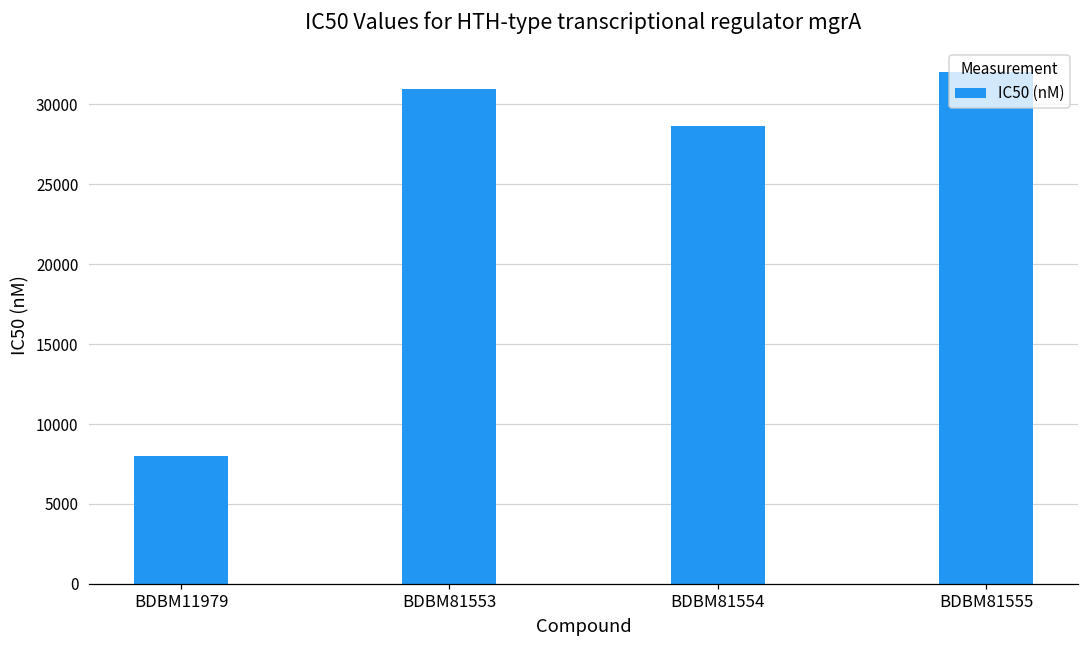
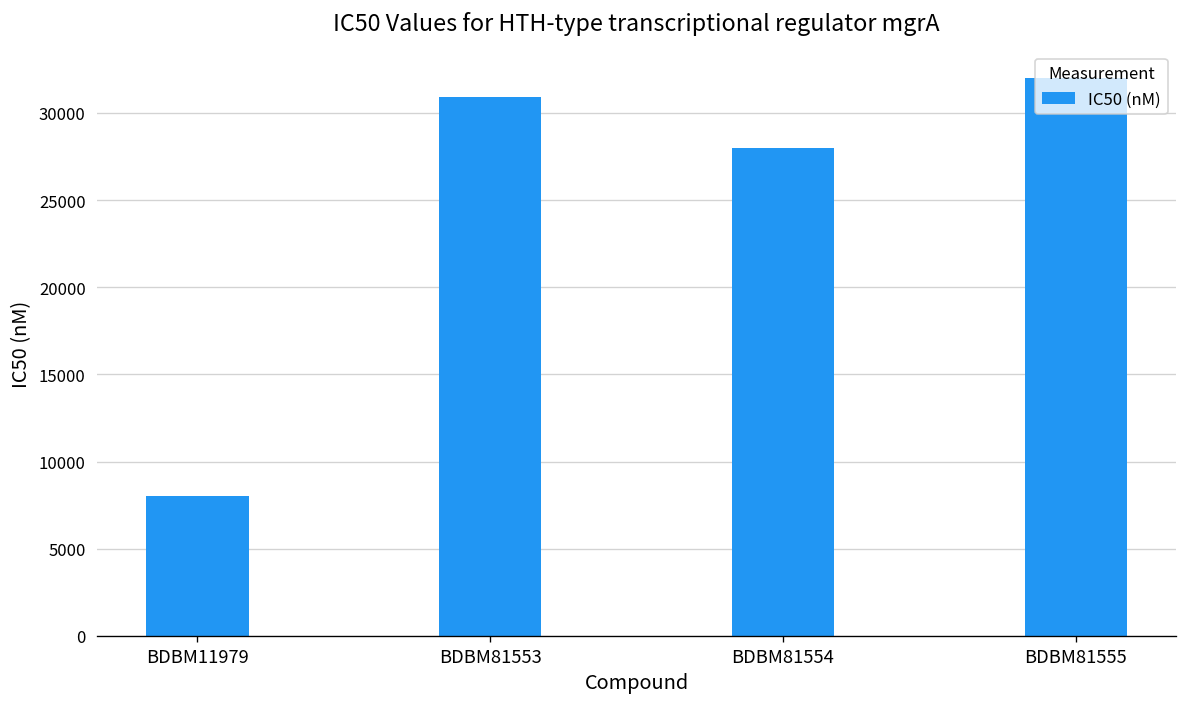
  {
    "BDBM11979": 8000,
    "BDBM81553": 30900,
-   "BDBM81554": 28700
+   "BDBM81554": 28000
  }
